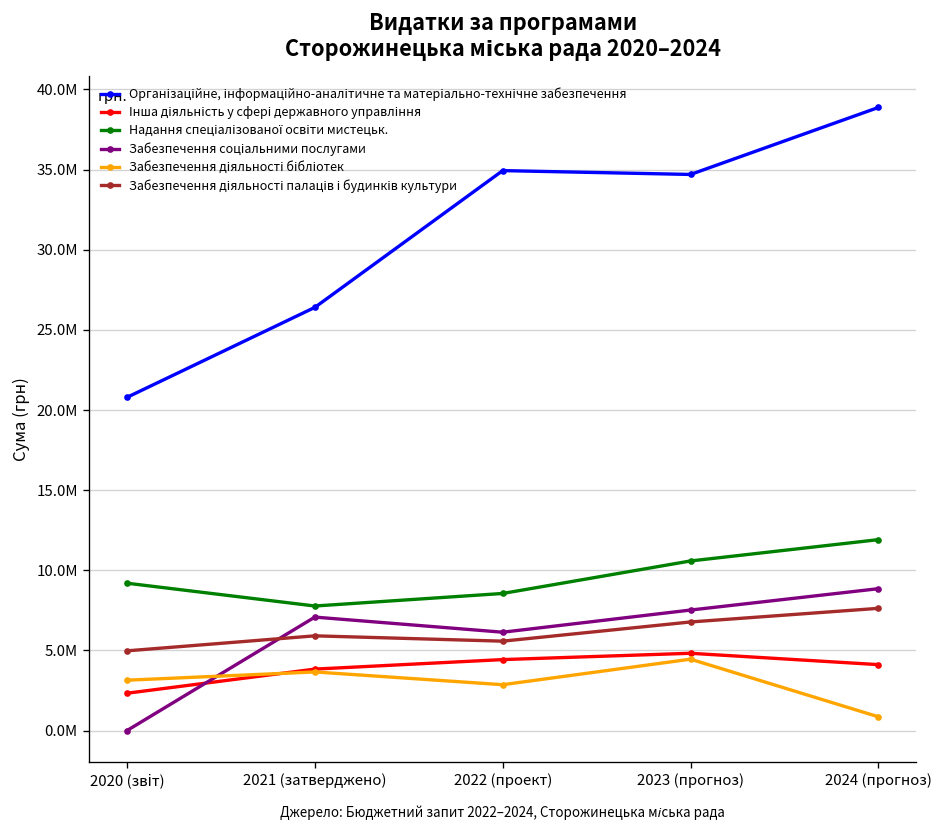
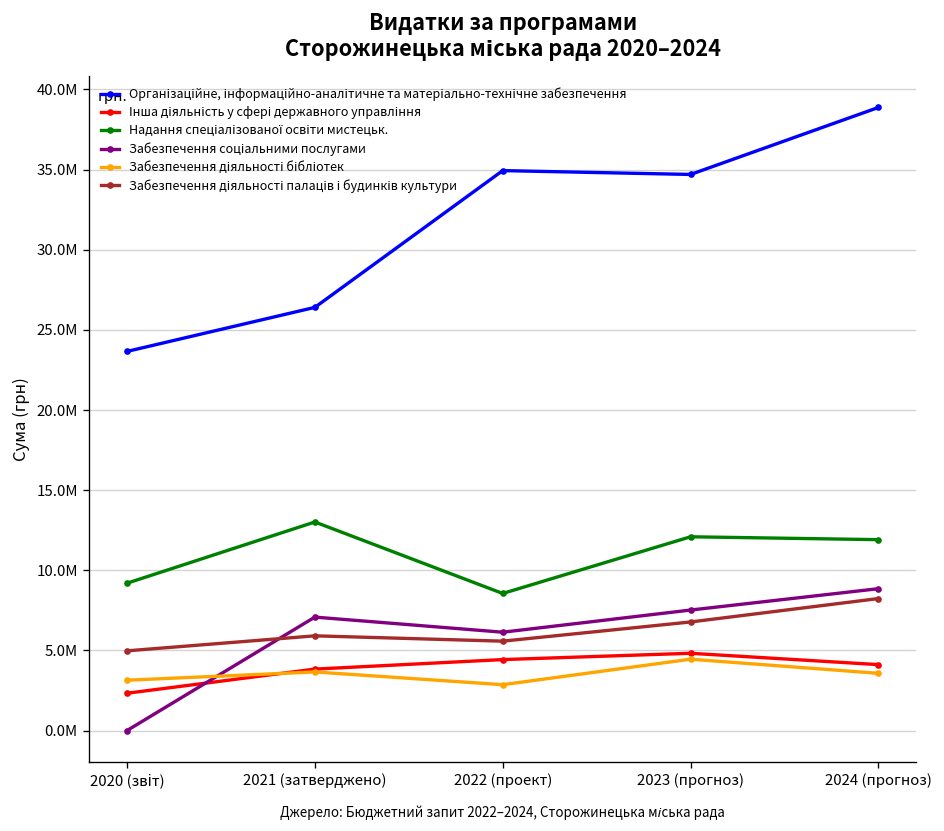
  {
    "Організаційне, інформаційно-аналітичне та матеріально-технічне забезпечення": {
-     "2020 (звіт)": 20800000,
+     "2020 (звіт)": 23700000,
      "2021 (затверджено)": 26400000,
      "2022 (проект)": 34900000,
      "2023 (прогноз)": 34700000,
      "2024 (прогноз)": 38900000
    },
    "Інша діяльність у сфері державного управління": {
      "2020 (звіт)": 2300000,
      "2022 (проект)": 4400000,
      "2023 (прогноз)": 4800000,
      "2024 (прогноз)": 4100000
    },
    "Надання спеціалізованої освіти мистецьк.": {
      "2020 (звіт)": 9200000,
-     "2021 (затверджено)": 7800000,
+     "2021 (затверджено)": 13000000,
      "2022 (проект)": 8600000,
-     "2023 (прогноз)": 10600000,
+     "2023 (прогноз)": 12100000,
      "2024 (прогноз)": 11900000
    },
    "Забезпечення соціальними послугами": {
      "2020 (звіт)": 0,
      "2021 (затверджено)": 7100000,
      "2022 (проект)": 6100000,
      "2023 (прогноз)": 7500000,
      "2024 (прогноз)": 8900000
    },
    "Забезпечення діяльності бібліотек": {
      "2020 (звіт)": 3100000,
      "2022 (проект)": 2900000,
      "2023 (прогноз)": 4500000,
-     "2024 (прогноз)": 900000
+     "2024 (прогноз)": 3600000
    },
    "Забезпечення діяльності палаців і будинків культури": {
      "2020 (звіт)": 5000000,
      "2021 (затверджено)": 5900000,
      "2022 (проект)": 5600000,
      "2023 (прогноз)": 6800000,
-     "2024 (прогноз)": 7600000
+     "2024 (прогноз)": 8200000
    }
  }
